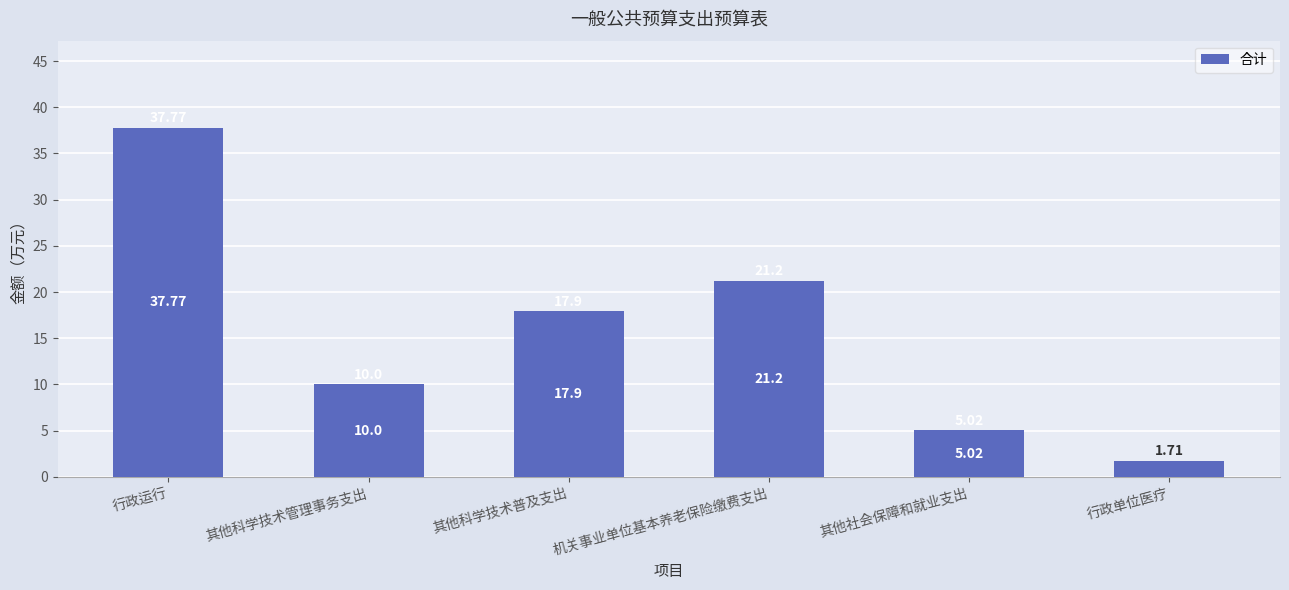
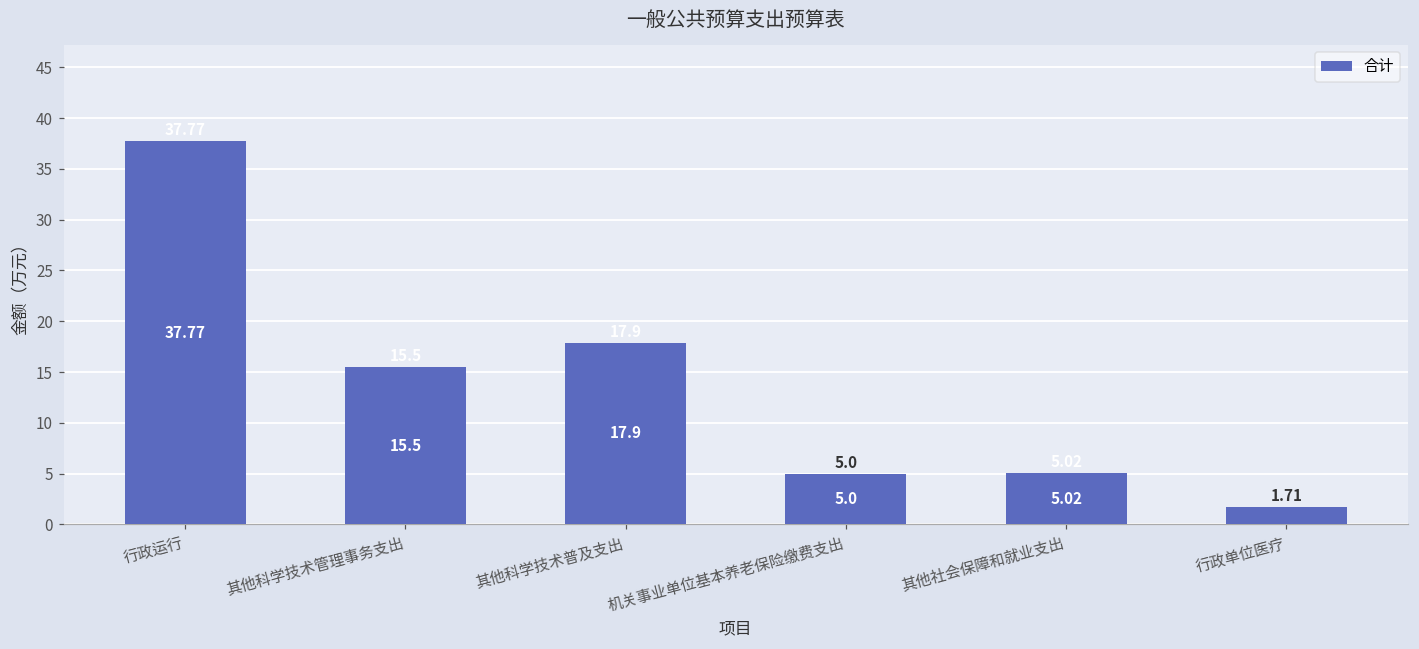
  {
    "行政运行": 37.77,
-   "其他科学技术管理事务支出": 10.0,
+   "其他科学技术管理事务支出": 15.5,
    "其他科学技术普及支出": 17.9,
-   "机关事业单位基本养老保险缴费支出": 21.2,
+   "机关事业单位基本养老保险缴费支出": 5.0,
    "其他社会保障和就业支出": 5.02,
    "行政单位医疗": 1.71
  }
